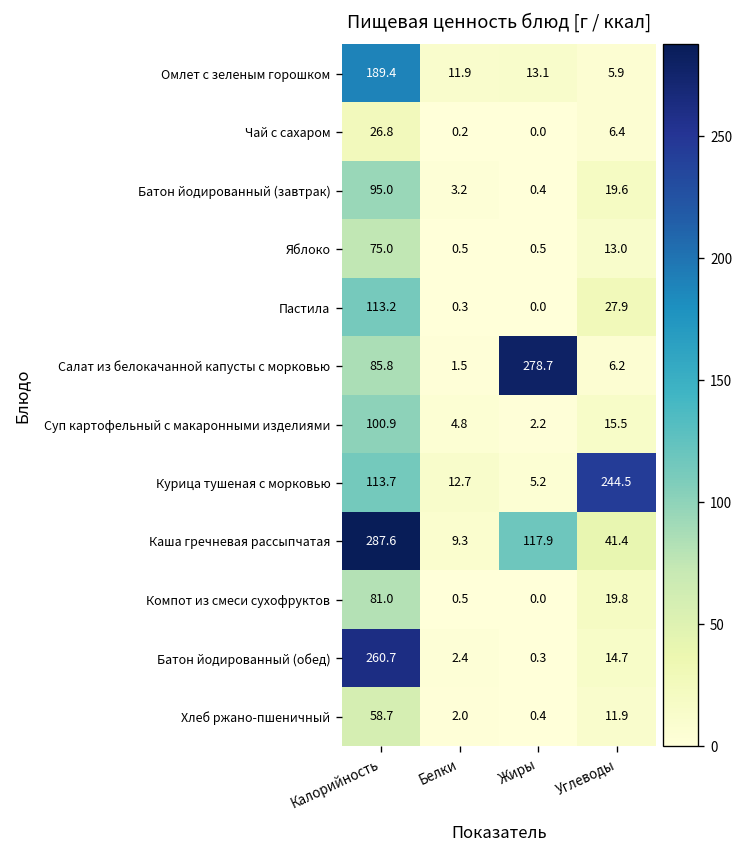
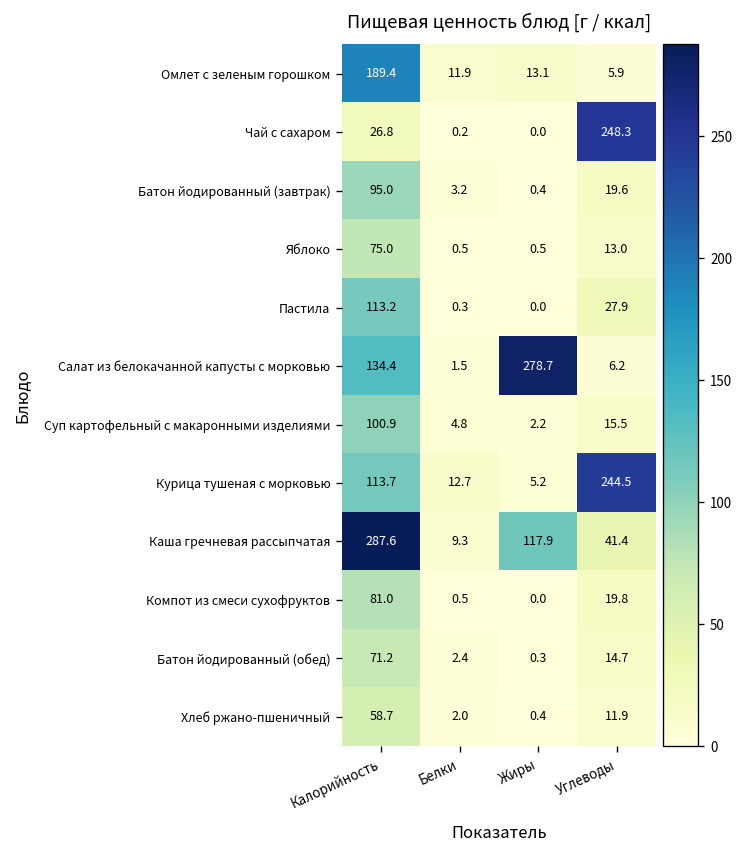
  {
    "Омлет с зеленым горошком": {
      "Калорийность": 189.4,
      "Белки": 11.9,
      "Жиры": 13.1,
      "Углеводы": 5.9
    },
    "Чай с сахаром": {
      "Калорийность": 26.8,
      "Белки": 0.2,
      "Жиры": 0.0,
-     "Углеводы": 6.4
+     "Углеводы": 248.3
    },
    "Батон йодированный (завтрак)": {
      "Калорийность": 95.0,
      "Белки": 3.2,
      "Жиры": 0.4,
      "Углеводы": 19.6
    },
    "Яблоко": {
      "Калорийность": 75.0,
      "Белки": 0.5,
      "Жиры": 0.5,
      "Углеводы": 13.0
    },
    "Пастила": {
      "Калорийность": 113.2,
      "Белки": 0.3,
      "Жиры": 0.0,
      "Углеводы": 27.9
    },
    "Салат из белокачанной капусты с морковью": {
-     "Калорийность": 85.8,
+     "Калорийность": 134.4,
      "Белки": 1.5,
      "Жиры": 278.7,
      "Углеводы": 6.2
    },
    "Суп картофельный с макаронными изделиями": {
      "Калорийность": 100.9,
      "Белки": 4.8,
      "Жиры": 2.2,
      "Углеводы": 15.5
    },
    "Курица тушеная с морковью": {
      "Калорийность": 113.7,
      "Белки": 12.7,
      "Жиры": 5.2,
      "Углеводы": 244.5
    },
    "Каша гречневая рассыпчатая": {
      "Калорийность": 287.6,
      "Белки": 9.3,
      "Жиры": 117.9,
      "Углеводы": 41.4
    },
    "Компот из смеси сухофруктов": {
      "Калорийность": 81.0,
      "Белки": 0.5,
      "Жиры": 0.0,
      "Углеводы": 19.8
    },
    "Батон йодированный (обед)": {
-     "Калорийность": 260.7,
+     "Калорийность": 71.2,
      "Белки": 2.4,
      "Жиры": 0.3,
      "Углеводы": 14.7
    },
    "Хлеб ржано-пшеничный": {
      "Калорийность": 58.7,
      "Белки": 2.0,
      "Жиры": 0.4,
      "Углеводы": 11.9
    }
  }
